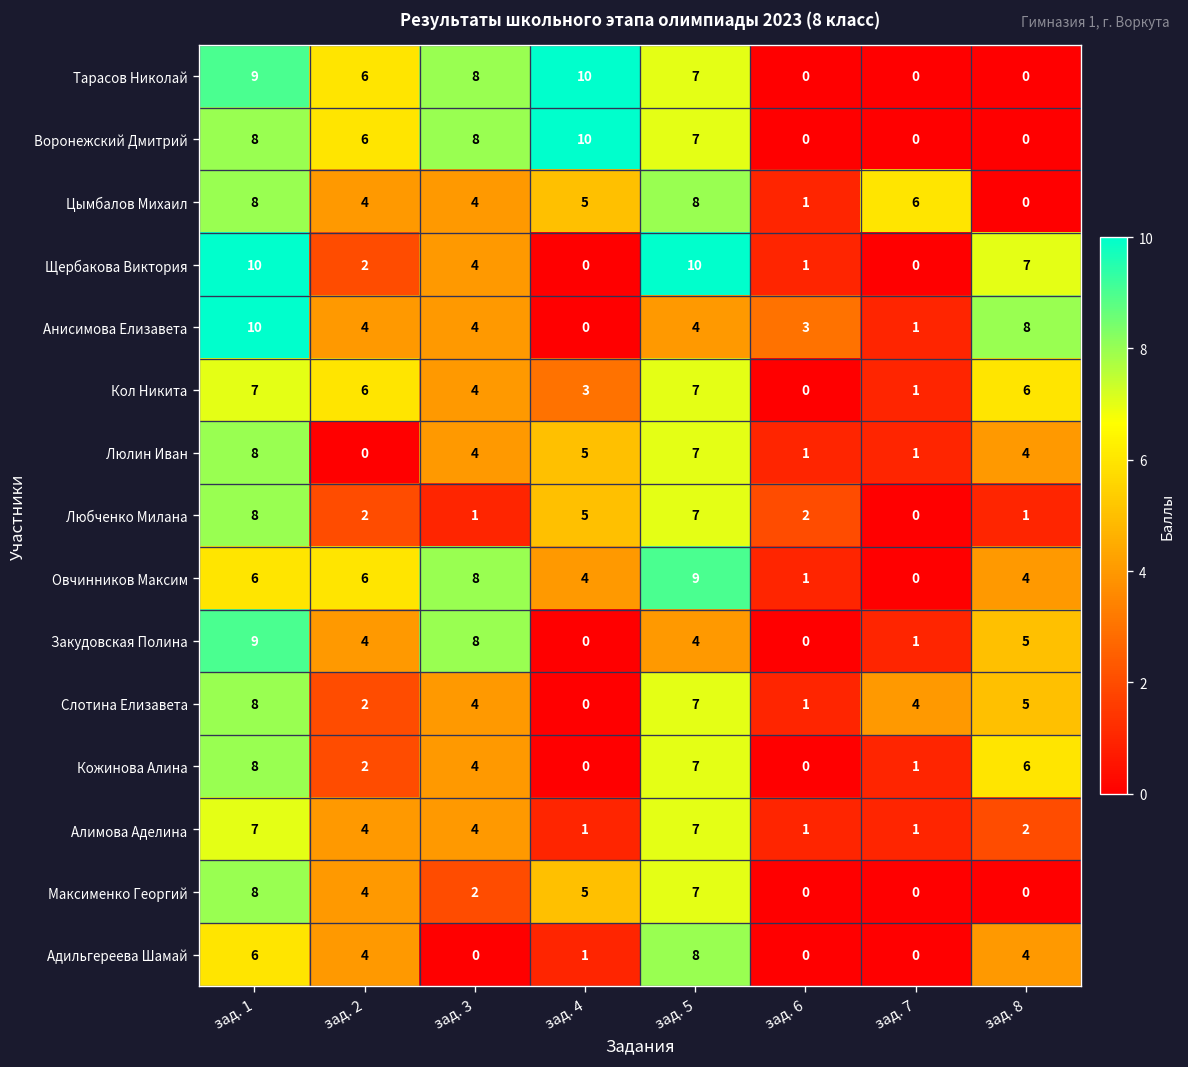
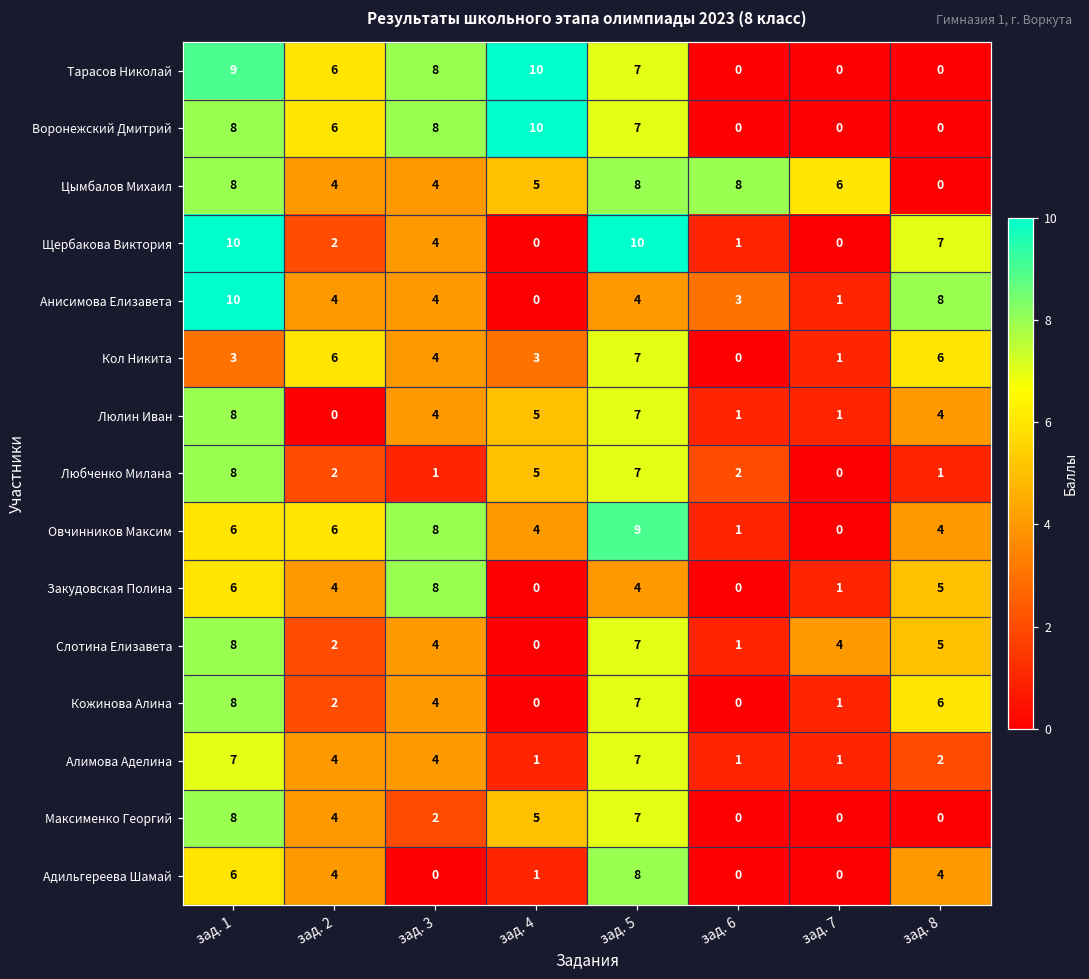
  {
    "Тарасов Николай": {
      "зад. 1": 9,
      "зад. 2": 6,
      "зад. 3": 8,
      "зад. 4": 10,
      "зад. 5": 7,
      "зад. 6": 0,
      "зад. 7": 0,
      "зад. 8": 0
    },
    "Воронежский Дмитрий": {
      "зад. 1": 8,
      "зад. 2": 6,
      "зад. 3": 8,
      "зад. 4": 10,
      "зад. 5": 7,
      "зад. 6": 0,
      "зад. 7": 0,
      "зад. 8": 0
    },
    "Цымбалов Михаил": {
      "зад. 1": 8,
      "зад. 2": 4,
      "зад. 3": 4,
      "зад. 4": 5,
      "зад. 5": 8,
-     "зад. 6": 1,
+     "зад. 6": 8,
      "зад. 7": 6,
      "зад. 8": 0
    },
    "Щербакова Виктория": {
      "зад. 1": 10,
      "зад. 2": 2,
      "зад. 3": 4,
      "зад. 4": 0,
      "зад. 5": 10,
      "зад. 6": 1,
      "зад. 7": 0,
      "зад. 8": 7
    },
    "Анисимова Елизавета": {
      "зад. 1": 10,
      "зад. 2": 4,
      "зад. 3": 4,
      "зад. 4": 0,
      "зад. 5": 4,
      "зад. 6": 3,
      "зад. 7": 1,
      "зад. 8": 8
    },
    "Кол Никита": {
-     "зад. 1": 7,
+     "зад. 1": 3,
      "зад. 2": 6,
      "зад. 3": 4,
      "зад. 4": 3,
      "зад. 5": 7,
      "зад. 6": 0,
      "зад. 7": 1,
      "зад. 8": 6
    },
    "Люлин Иван": {
      "зад. 1": 8,
      "зад. 2": 0,
      "зад. 3": 4,
      "зад. 4": 5,
      "зад. 5": 7,
      "зад. 6": 1,
      "зад. 7": 1,
      "зад. 8": 4
    },
    "Любченко Милана": {
      "зад. 1": 8,
      "зад. 2": 2,
      "зад. 3": 1,
      "зад. 4": 5,
      "зад. 5": 7,
      "зад. 6": 2,
      "зад. 7": 0,
      "зад. 8": 1
    },
    "Овчинников Максим": {
      "зад. 1": 6,
      "зад. 2": 6,
      "зад. 3": 8,
      "зад. 4": 4,
      "зад. 5": 9,
      "зад. 6": 1,
      "зад. 7": 0,
      "зад. 8": 4
    },
    "Закудовская Полина": {
-     "зад. 1": 9,
+     "зад. 1": 6,
      "зад. 2": 4,
      "зад. 3": 8,
      "зад. 4": 0,
      "зад. 5": 4,
      "зад. 6": 0,
      "зад. 7": 1,
      "зад. 8": 5
    },
    "Слотина Елизавета": {
      "зад. 1": 8,
      "зад. 2": 2,
      "зад. 3": 4,
      "зад. 4": 0,
      "зад. 5": 7,
      "зад. 6": 1,
      "зад. 7": 4,
      "зад. 8": 5
    },
    "Кожинова Алина": {
      "зад. 1": 8,
      "зад. 2": 2,
      "зад. 3": 4,
      "зад. 4": 0,
      "зад. 5": 7,
      "зад. 6": 0,
      "зад. 7": 1,
      "зад. 8": 6
    },
    "Алимова Аделина": {
      "зад. 1": 7,
      "зад. 2": 4,
      "зад. 3": 4,
      "зад. 4": 1,
      "зад. 5": 7,
      "зад. 6": 1,
      "зад. 7": 1,
      "зад. 8": 2
    },
    "Максименко Георгий": {
      "зад. 1": 8,
      "зад. 2": 4,
      "зад. 3": 2,
      "зад. 4": 5,
      "зад. 5": 7,
      "зад. 6": 0,
      "зад. 7": 0,
      "зад. 8": 0
    },
    "Адильгереева Шамай": {
      "зад. 1": 6,
      "зад. 2": 4,
      "зад. 3": 0,
      "зад. 4": 1,
      "зад. 5": 8,
      "зад. 6": 0,
      "зад. 7": 0,
      "зад. 8": 4
    }
  }
